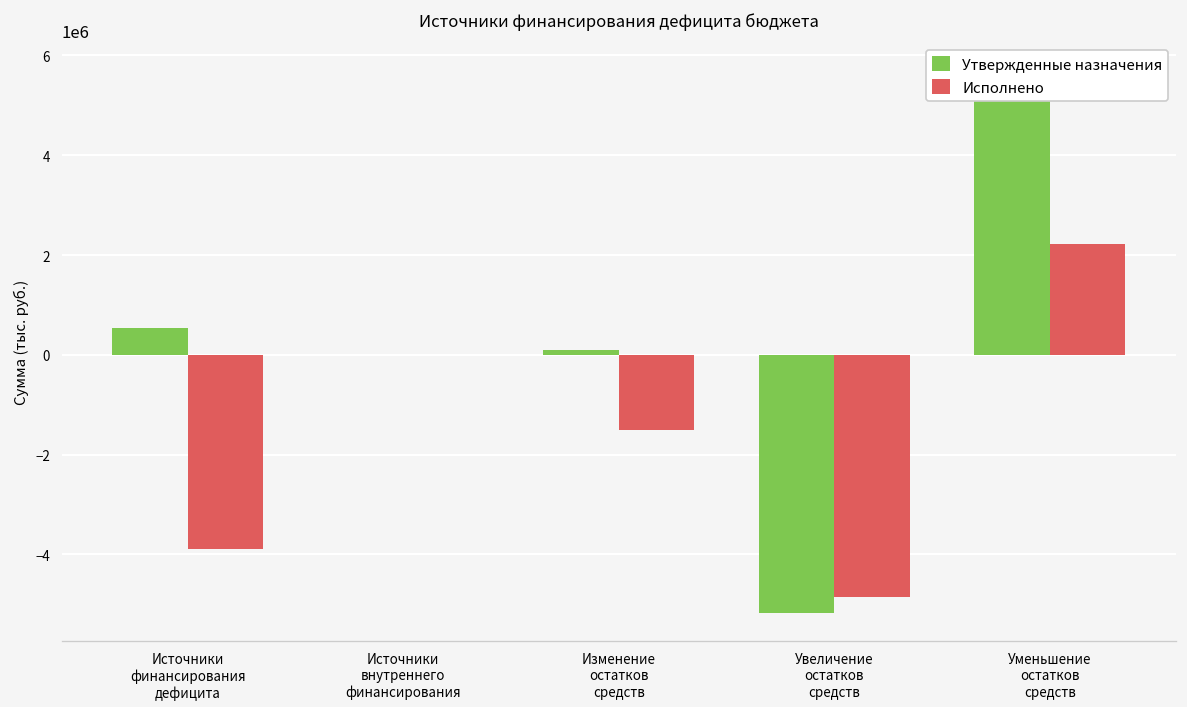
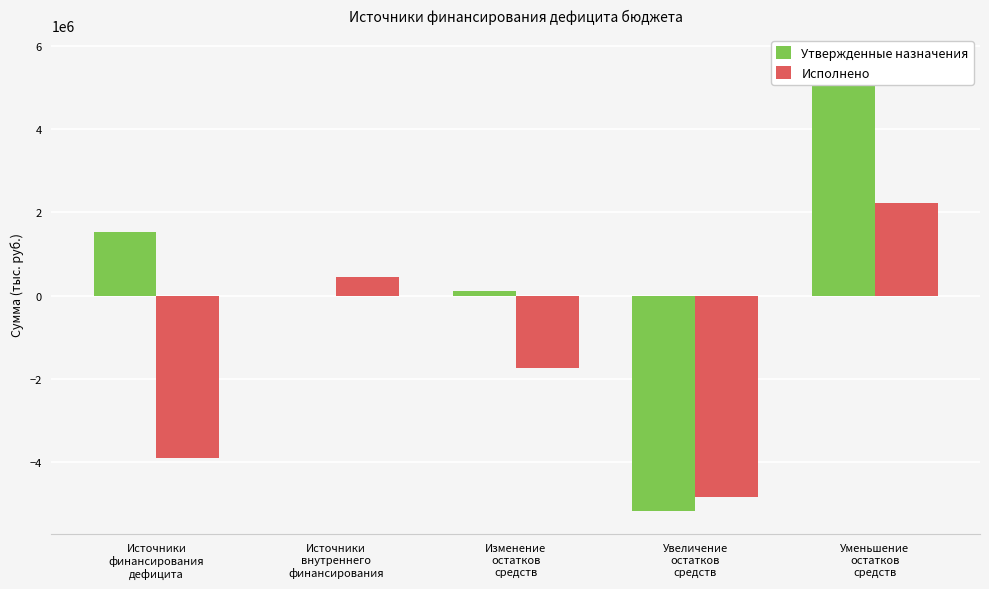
  {
    "Утвержденные назначения": {
-     "Источники финансирования дефицита": 500000,
+     "Источники финансирования дефицита": 1500000,
      "Источники внутреннего финансирования": 0,
      "Изменение остатков средств": 100000,
      "Увеличение остатков средств": -5200000
    },
    "Исполнено": {
      "Источники финансирования дефицита": -3900000,
-     "Источники внутреннего финансирования": 0,
-     "Изменение остатков средств": -1500000,
+     "Источники внутреннего финансирования": 400000,
+     "Изменение остатков средств": -1700000,
      "Увеличение остатков средств": -4900000,
      "Уменьшение остатков средств": 2200000
    }
  }
